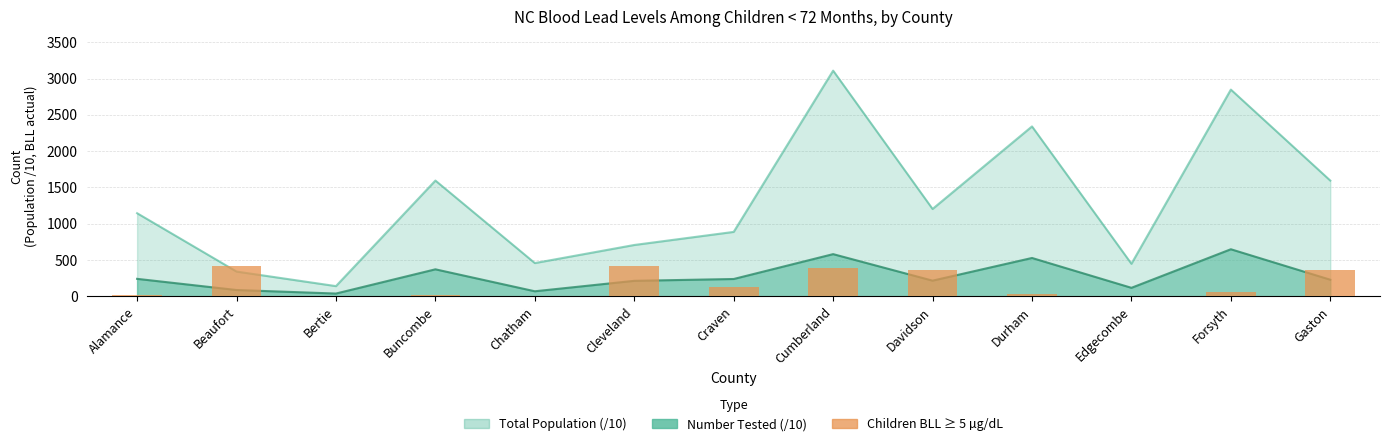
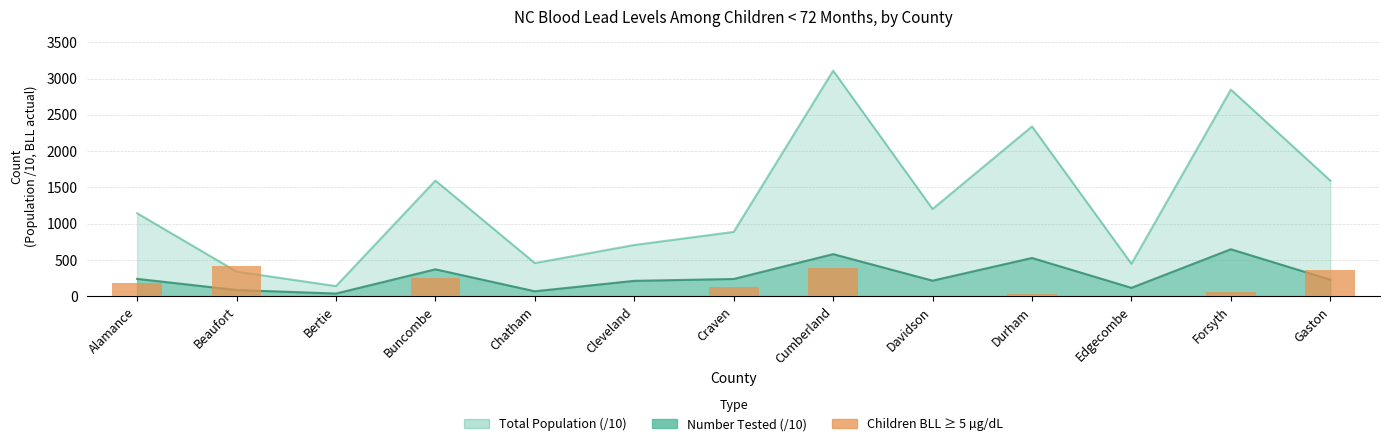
  {
    "Children BLL ≥ 5 µg/dL": {
-     "Alamance": 0,
+     "Alamance": 200,
      "Beaufort": 400,
-     "Buncombe": 0,
-     "Cleveland": 400,
+     "Buncombe": 300,
+     "Cleveland": 0,
      "Craven": 100,
      "Cumberland": 400,
-     "Davidson": 400,
+     "Davidson": 0,
      "Forsyth": 100,
      "Gaston": 400
    }
  }
